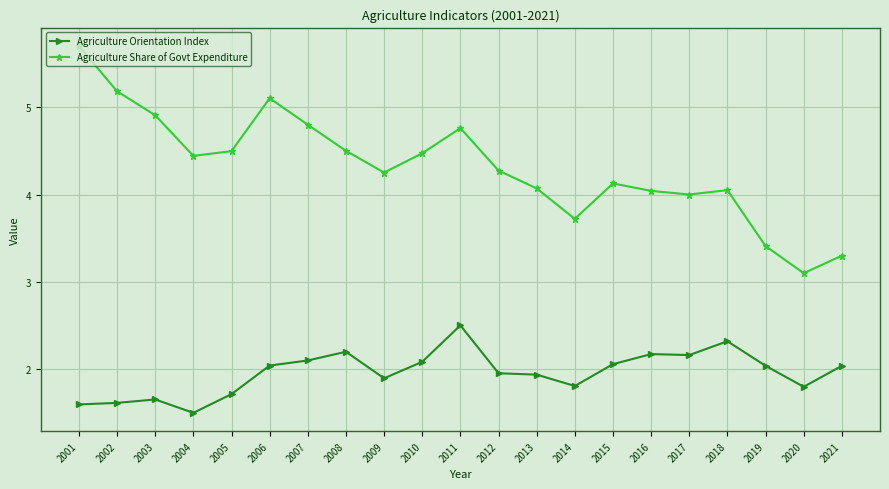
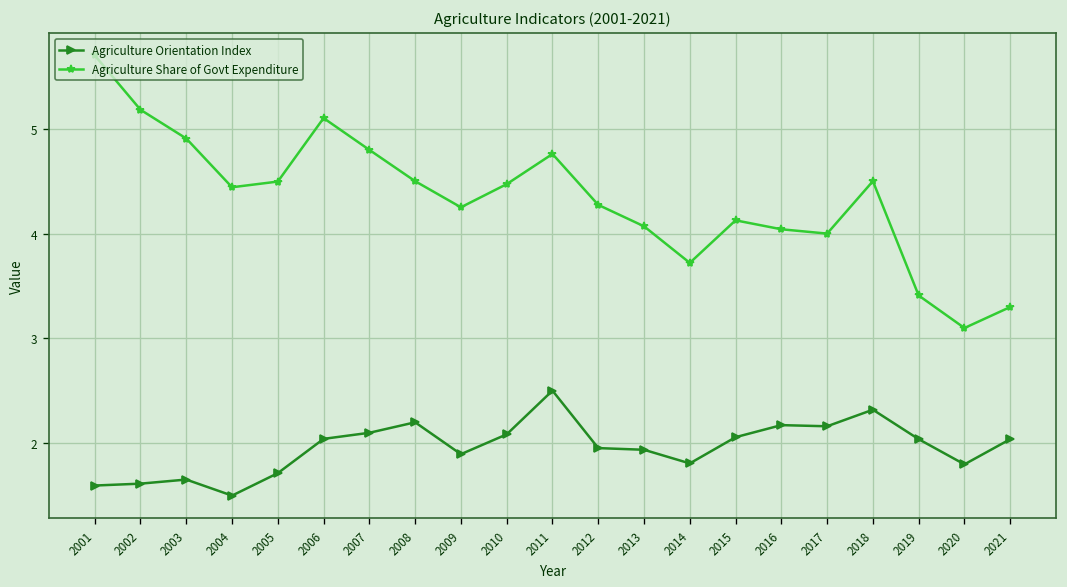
  {
    "Agriculture Orientation Index": {
      "2001": 1.6,
      "2002": 1.6,
      "2003": 1.7,
      "2004": 1.5,
      "2005": 1.7,
      "2006": 2.0,
      "2007": 2.1,
      "2008": 2.2,
      "2009": 1.9,
      "2010": 2.1,
      "2011": 2.5,
      "2012": 2.0,
      "2013": 1.9,
      "2014": 1.8,
      "2015": 2.1,
      "2016": 2.2,
      "2017": 2.2,
      "2018": 2.3,
      "2019": 2.0,
      "2020": 1.8,
      "2021": 2.0
    },
    "Agriculture Share of Govt Expenditure": {
      "2002": 5.2,
      "2003": 4.9,
      "2004": 4.4,
      "2005": 4.5,
      "2006": 5.1,
      "2007": 4.8,
      "2008": 4.5,
      "2009": 4.3,
      "2010": 4.5,
      "2011": 4.8,
      "2012": 4.3,
      "2013": 4.1,
      "2014": 3.7,
      "2015": 4.1,
      "2016": 4.0,
      "2017": 4.0,
-     "2018": 4.1,
+     "2018": 4.5,
      "2019": 3.4,
      "2020": 3.1,
      "2021": 3.3
    }
  }
